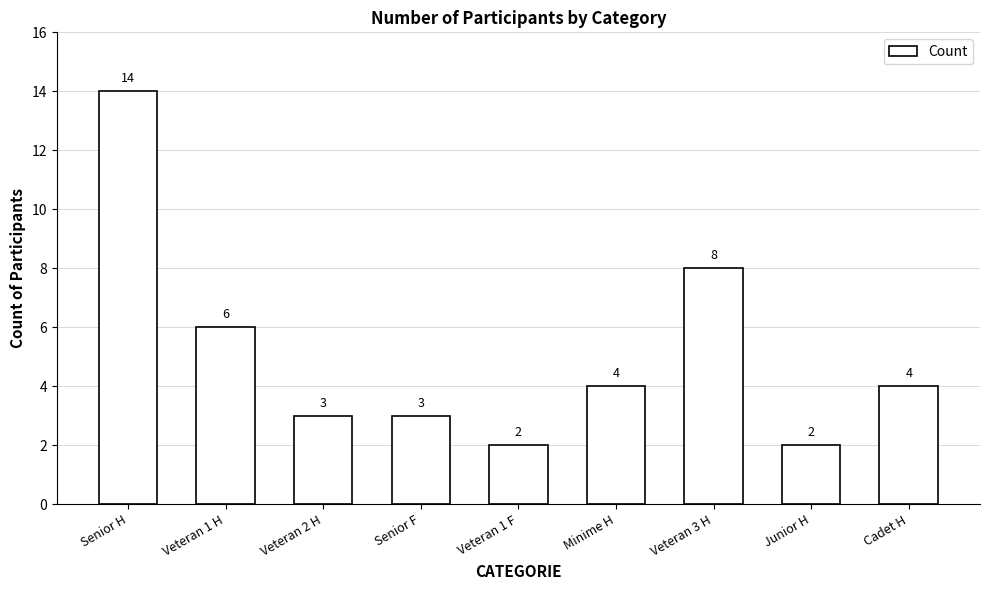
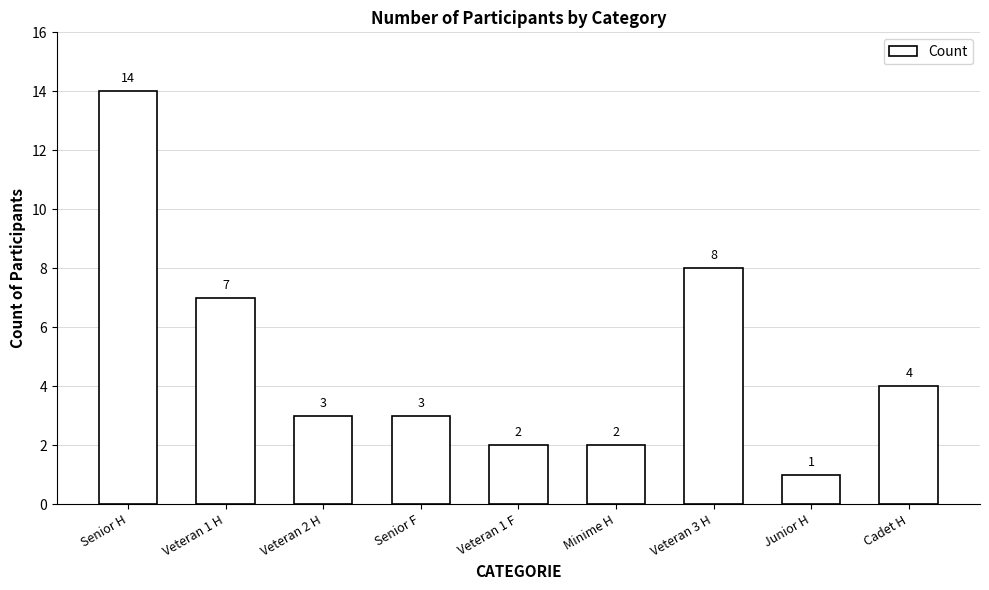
  {
    "Senior H": 14,
-   "Veteran 1 H": 6,
+   "Veteran 1 H": 7,
    "Veteran 2 H": 3,
    "Senior F": 3,
    "Veteran 1 F": 2,
-   "Minime H": 4,
+   "Minime H": 2,
    "Veteran 3 H": 8,
-   "Junior H": 2,
+   "Junior H": 1,
    "Cadet H": 4
  }
